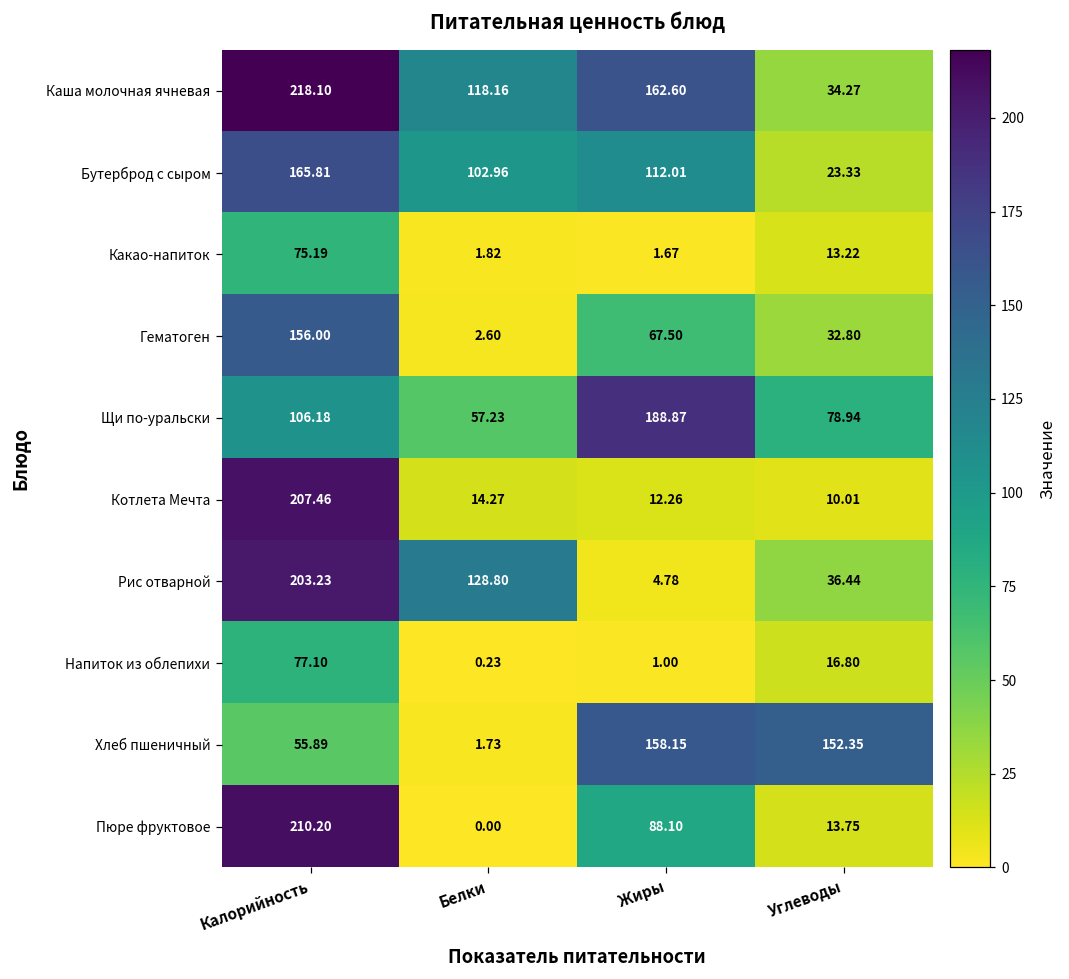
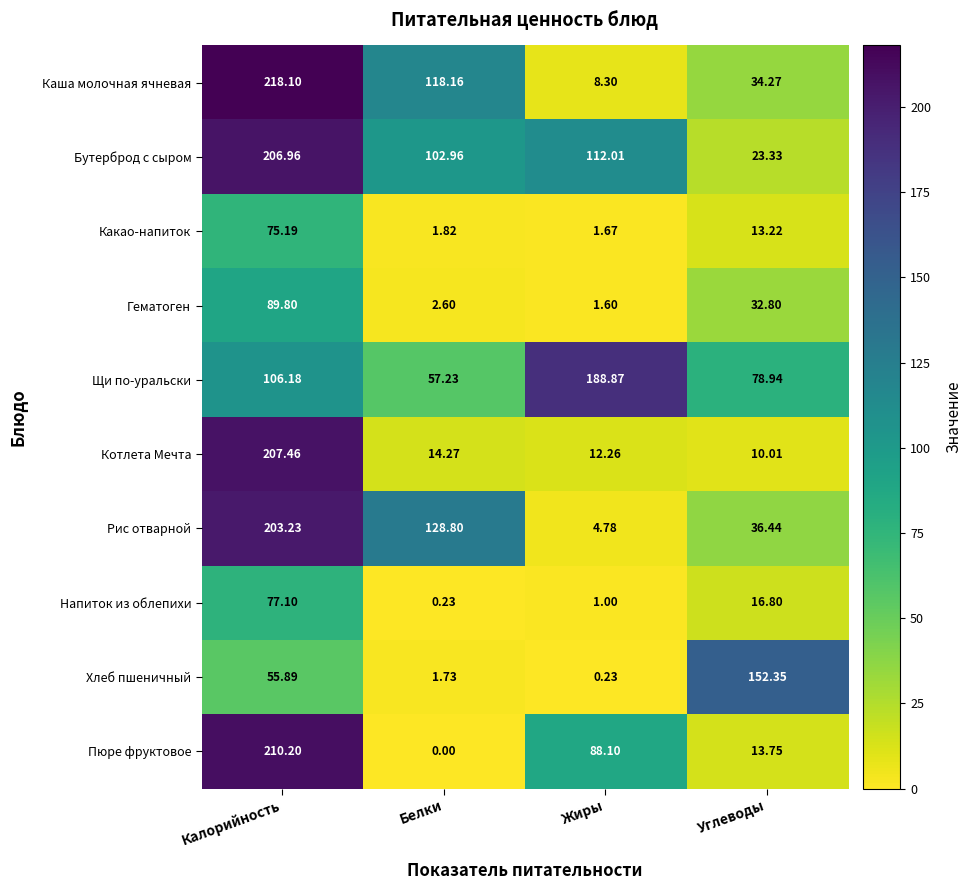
  {
    "Каша молочная ячневая": {
      "Калорийность": 218.10,
      "Белки": 118.16,
-     "Жиры": 162.60,
+     "Жиры": 8.30,
      "Углеводы": 34.27
    },
    "Бутерброд с сыром": {
-     "Калорийность": 165.81,
+     "Калорийность": 206.96,
      "Белки": 102.96,
      "Жиры": 112.01,
      "Углеводы": 23.33
    },
    "Какао-напиток": {
      "Калорийность": 75.19,
      "Белки": 1.82,
      "Жиры": 1.67,
      "Углеводы": 13.22
    },
    "Гематоген": {
-     "Калорийность": 156.00,
+     "Калорийность": 89.80,
      "Белки": 2.60,
-     "Жиры": 67.50,
+     "Жиры": 1.60,
      "Углеводы": 32.80
    },
    "Щи по-уральски": {
      "Калорийность": 106.18,
      "Белки": 57.23,
      "Жиры": 188.87,
      "Углеводы": 78.94
    },
    "Котлета Мечта": {
      "Калорийность": 207.46,
      "Белки": 14.27,
      "Жиры": 12.26,
      "Углеводы": 10.01
    },
    "Рис отварной": {
      "Калорийность": 203.23,
      "Белки": 128.80,
      "Жиры": 4.78,
      "Углеводы": 36.44
    },
    "Напиток из облепихи": {
      "Калорийность": 77.10,
      "Белки": 0.23,
      "Жиры": 1.00,
      "Углеводы": 16.80
    },
    "Хлеб пшеничный": {
      "Калорийность": 55.89,
      "Белки": 1.73,
-     "Жиры": 158.15,
+     "Жиры": 0.23,
      "Углеводы": 152.35
    },
    "Пюре фруктовое": {
      "Калорийность": 210.20,
      "Белки": 0.00,
      "Жиры": 88.10,
      "Углеводы": 13.75
    }
  }
